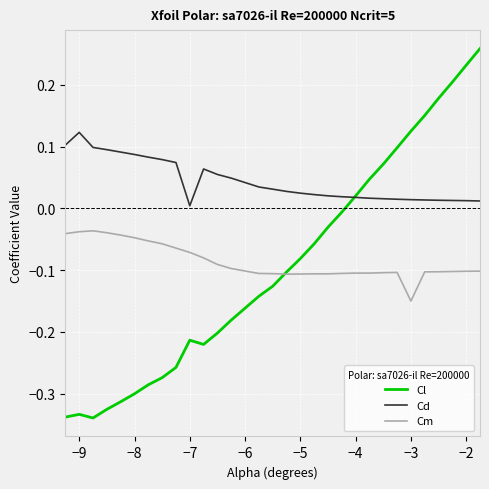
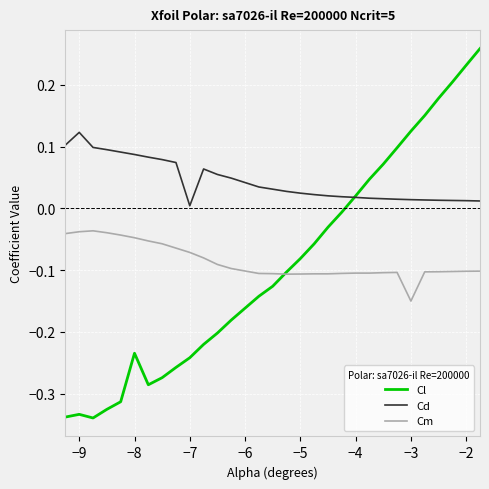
  {
    "Cl": {
      "−9": -0.33,
-     "−8": -0.30,
-     "−7": -0.21,
+     "−8": -0.23,
+     "−7": -0.24,
      "−5": -0.08,
      "−3": 0.13,
      "−2": 0.23
    },
    "Cd": {
      "−9": 0.12,
      "−8": 0.09,
      "−7": 0.00,
      "−5": 0.02,
      "−3": 0.01,
      "−2": 0.01
    },
    "Cm": {
      "−9": -0.04,
      "−8": -0.05,
      "−7": -0.07,
      "−5": -0.11,
      "−4": -0.10,
      "−3": -0.15,
      "−2": -0.10
    }
  }
